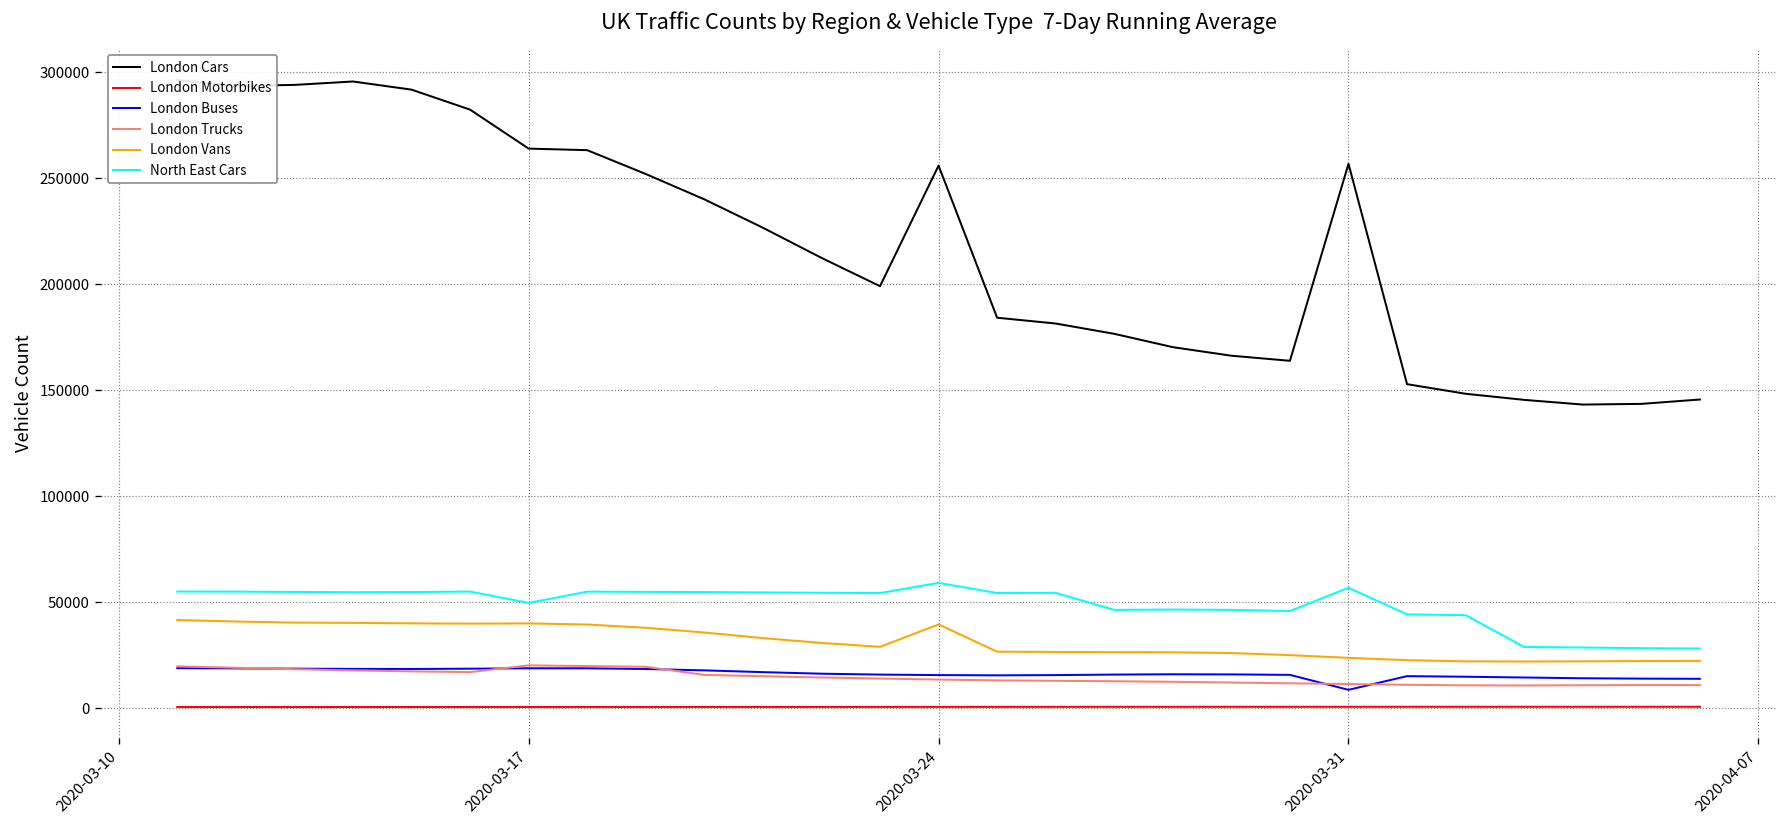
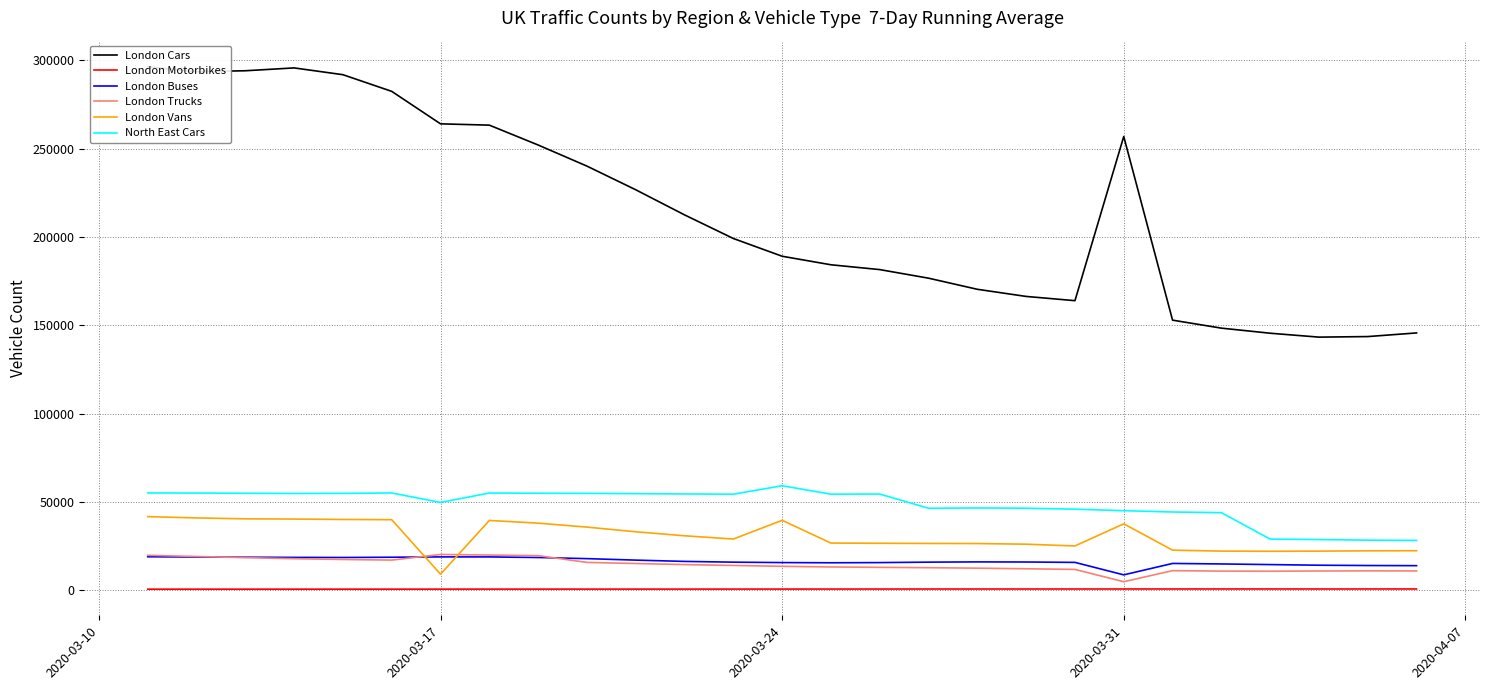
  {
    "London Cars": {
      "2020-03-17": 264000,
-     "2020-03-24": 256000,
+     "2020-03-24": 189000,
      "2020-03-31": 257000
    },
    "London Motorbikes": {
      "2020-03-17": 1000,
      "2020-03-24": 1000,
      "2020-03-31": 1000
    },
    "London Buses": {
      "2020-03-24": 16000,
      "2020-03-31": 9000
    },
    "London Trucks": {
      "2020-03-24": 13000,
-     "2020-03-31": 11000
+     "2020-03-31": 5000
    },
    "London Vans": {
-     "2020-03-17": 40000,
+     "2020-03-17": 9000,
      "2020-03-24": 40000,
-     "2020-03-31": 24000
+     "2020-03-31": 38000
    },
    "North East Cars": {
      "2020-03-17": 50000,
      "2020-03-24": 59000,
-     "2020-03-31": 57000
+     "2020-03-31": 45000
    }
  }
